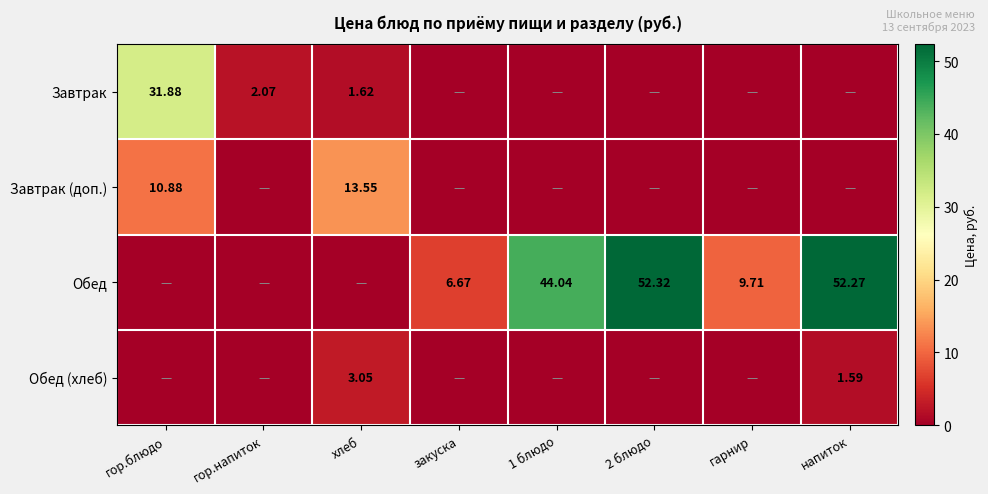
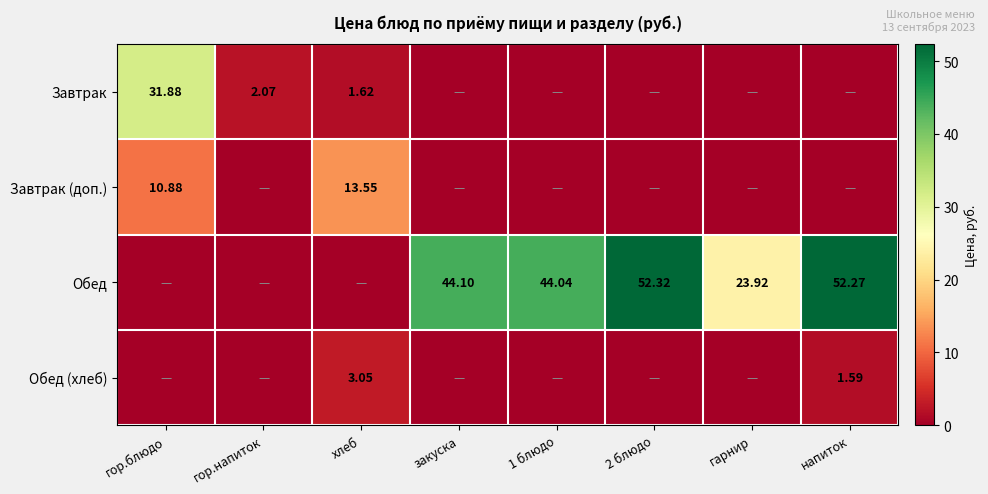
  {
    "Завтрак": {
      "гор.блюдо": 31.88,
      "гор.напиток": 2.07,
      "хлеб": 1.62
    },
    "Завтрак (доп.)": {
      "гор.блюдо": 10.88,
      "хлеб": 13.55
    },
    "Обед": {
-     "закуска": 6.67,
+     "закуска": 44.10,
      "1 блюдо": 44.04,
      "2 блюдо": 52.32,
-     "гарнир": 9.71,
+     "гарнир": 23.92,
      "напиток": 52.27
    },
    "Обед (хлеб)": {
      "хлеб": 3.05,
      "напиток": 1.59
    }
  }
